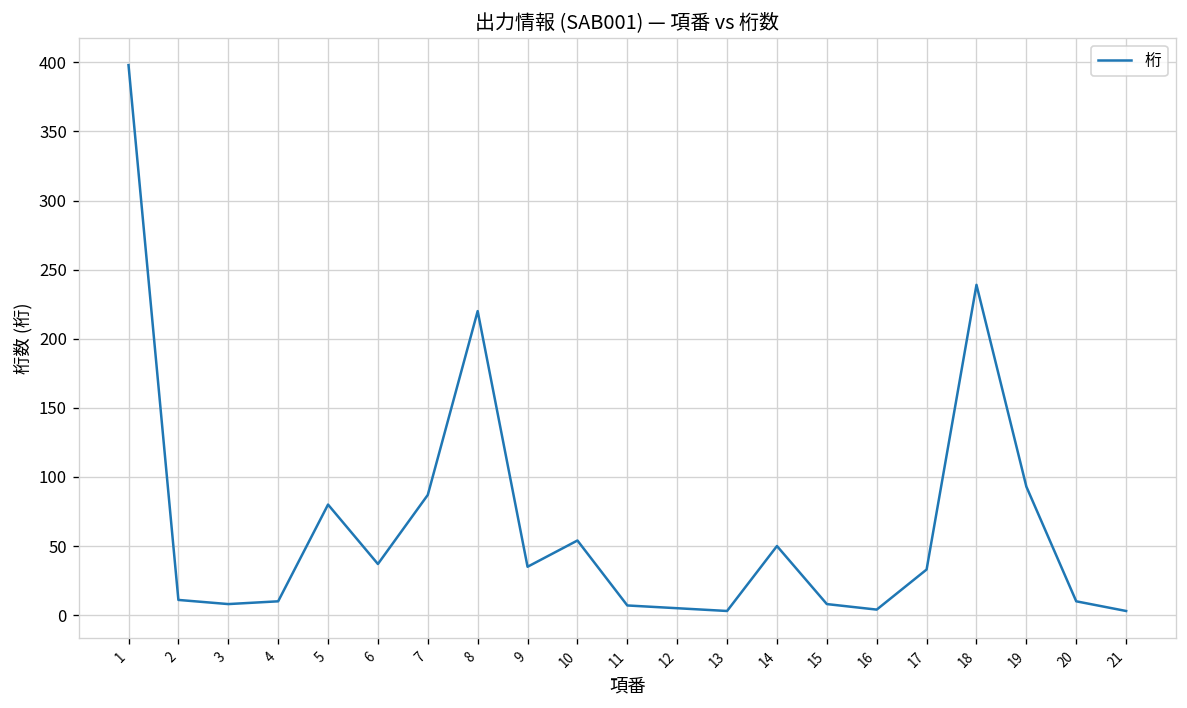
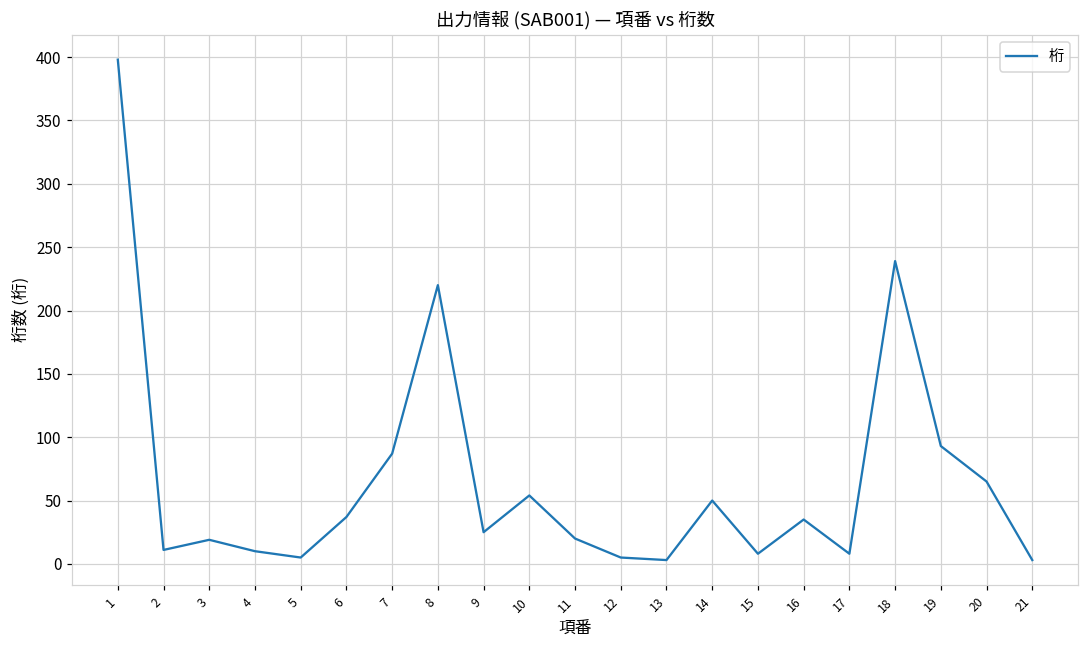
  {
    "1": 398,
    "2": 11,
-   "3": 8,
+   "3": 19,
    "4": 10,
-   "5": 80,
+   "5": 5,
    "6": 37,
    "7": 87,
    "8": 220,
-   "9": 35,
+   "9": 25,
    "10": 54,
-   "11": 7,
+   "11": 20,
    "12": 5,
    "13": 3,
    "14": 50,
    "15": 8,
-   "16": 4,
-   "17": 33,
+   "16": 35,
+   "17": 8,
    "18": 239,
    "19": 93,
-   "20": 10,
+   "20": 65,
    "21": 3
  }
